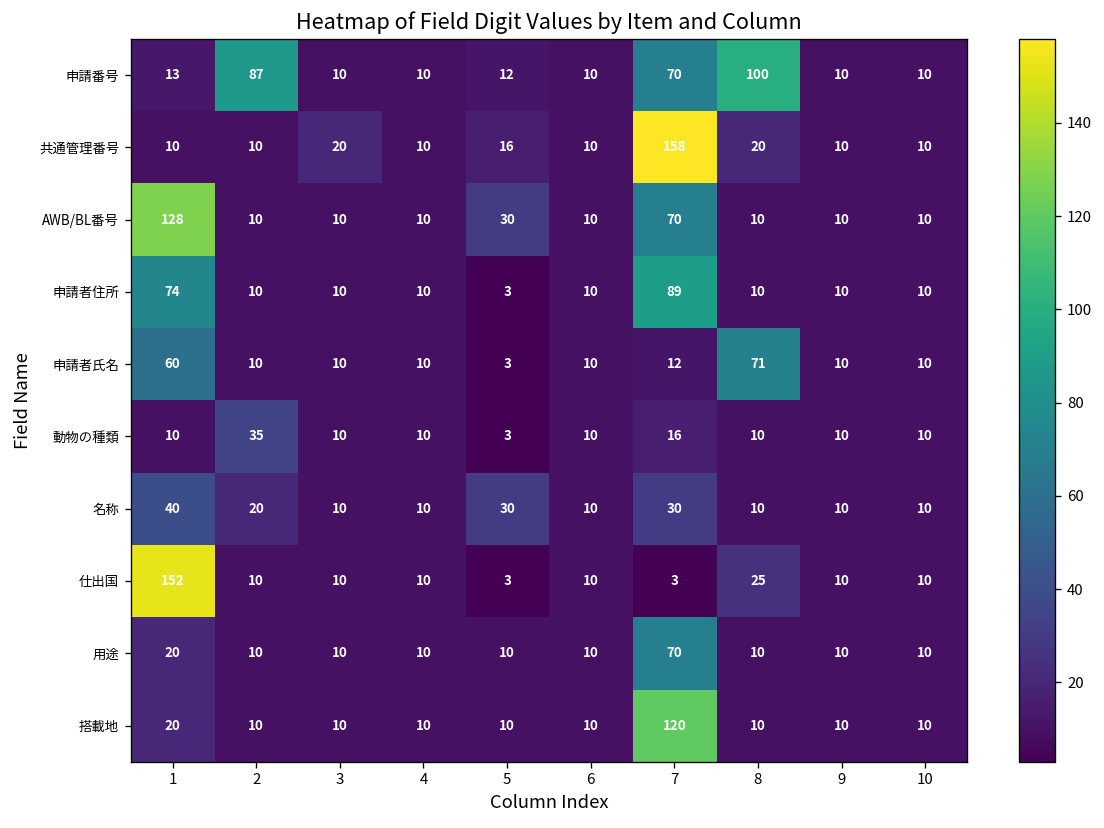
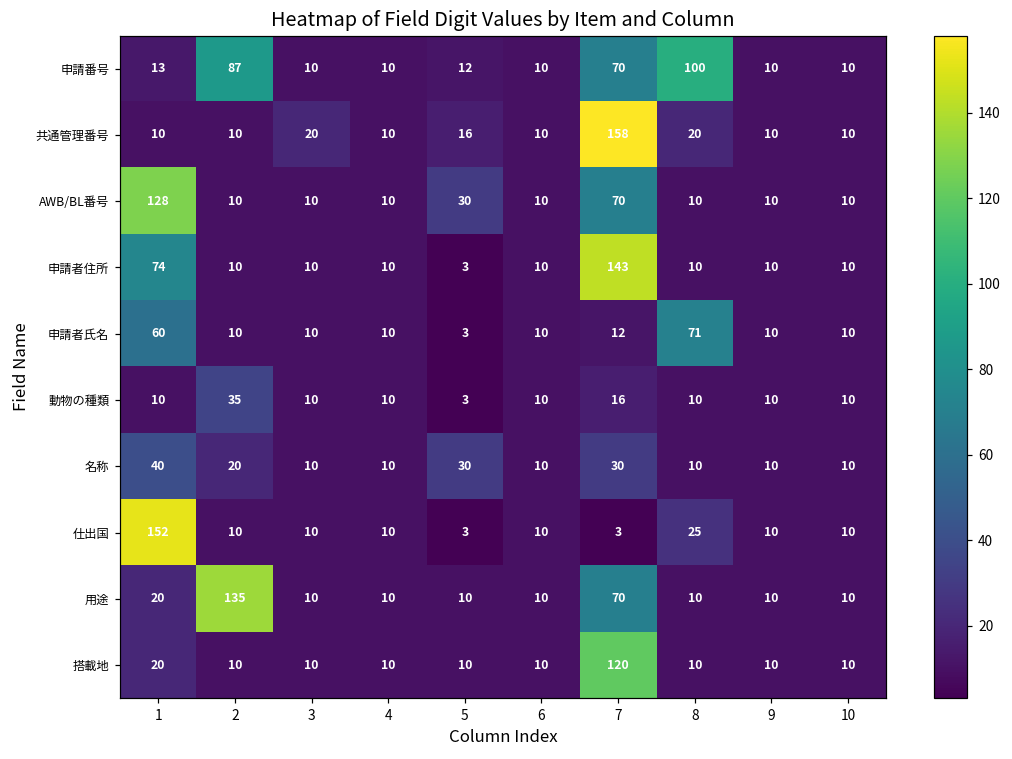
  {
    "申請番号": {
      "1": 13,
      "2": 87,
      "3": 10,
      "4": 10,
      "5": 12,
      "6": 10,
      "7": 70,
      "8": 100,
      "9": 10,
      "10": 10
    },
    "共通管理番号": {
      "1": 10,
      "2": 10,
      "3": 20,
      "4": 10,
      "5": 16,
      "6": 10,
      "7": 158,
      "8": 20,
      "9": 10,
      "10": 10
    },
    "AWB/BL番号": {
      "1": 128,
      "2": 10,
      "3": 10,
      "4": 10,
      "5": 30,
      "6": 10,
      "7": 70,
      "8": 10,
      "9": 10,
      "10": 10
    },
    "申請者住所": {
      "1": 74,
      "2": 10,
      "3": 10,
      "4": 10,
      "5": 3,
      "6": 10,
-     "7": 89,
+     "7": 143,
      "8": 10,
      "9": 10,
      "10": 10
    },
    "申請者氏名": {
      "1": 60,
      "2": 10,
      "3": 10,
      "4": 10,
      "5": 3,
      "6": 10,
      "7": 12,
      "8": 71,
      "9": 10,
      "10": 10
    },
    "動物の種類": {
      "1": 10,
      "2": 35,
      "3": 10,
      "4": 10,
      "5": 3,
      "6": 10,
      "7": 16,
      "8": 10,
      "9": 10,
      "10": 10
    },
    "名称": {
      "1": 40,
      "2": 20,
      "3": 10,
      "4": 10,
      "5": 30,
      "6": 10,
      "7": 30,
      "8": 10,
      "9": 10,
      "10": 10
    },
    "仕出国": {
      "1": 152,
      "2": 10,
      "3": 10,
      "4": 10,
      "5": 3,
      "6": 10,
      "7": 3,
      "8": 25,
      "9": 10,
      "10": 10
    },
    "用途": {
      "1": 20,
-     "2": 10,
+     "2": 135,
      "3": 10,
      "4": 10,
      "5": 10,
      "6": 10,
      "7": 70,
      "8": 10,
      "9": 10,
      "10": 10
    },
    "搭載地": {
      "1": 20,
      "2": 10,
      "3": 10,
      "4": 10,
      "5": 10,
      "6": 10,
      "7": 120,
      "8": 10,
      "9": 10,
      "10": 10
    }
  }
